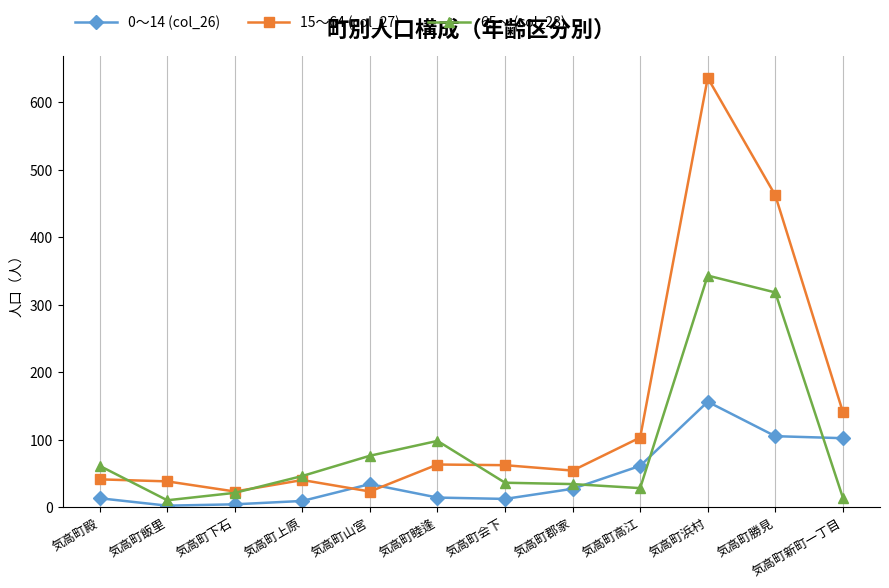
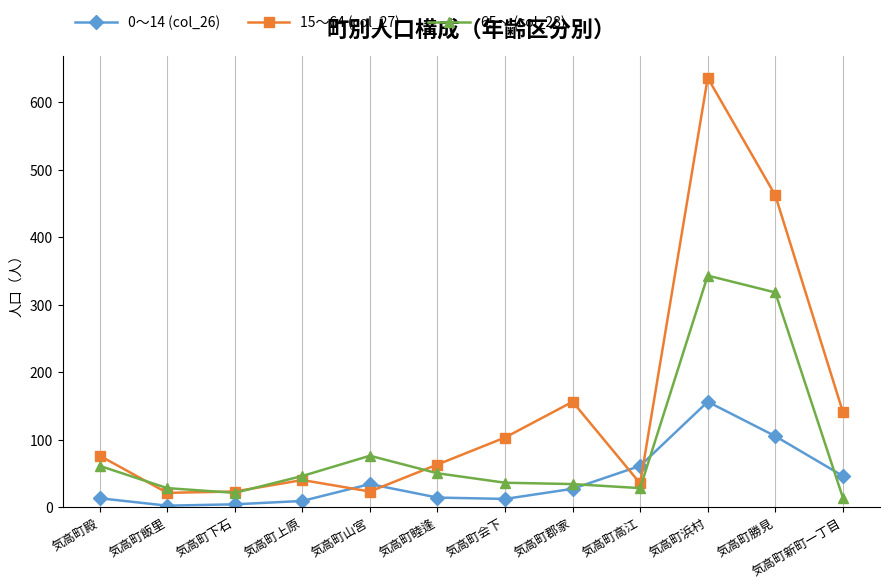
  {
    "0～14 (col_26)": {
      "気高町殿": 10,
      "気高町飯里": 0,
      "気高町下石": 0,
      "気高町上原": 10,
      "気高町山宮": 30,
      "気高町睦逢": 10,
      "気高町会下": 10,
      "気高町郡家": 30,
      "気高町高江": 60,
      "気高町浜村": 160,
      "気高町勝見": 110,
-     "気高町新町一丁目": 100
+     "気高町新町一丁目": 50
    },
    "15～64 (col_27)": {
-     "気高町殿": 40,
-     "気高町飯里": 40,
+     "気高町殿": 80,
+     "気高町飯里": 20,
      "気高町上原": 40,
      "気高町山宮": 20,
      "気高町睦逢": 60,
-     "気高町会下": 60,
-     "気高町郡家": 50,
-     "気高町高江": 100,
+     "気高町会下": 100,
+     "気高町郡家": 160,
+     "気高町高江": 40,
      "気高町浜村": 640,
      "気高町勝見": 460,
      "気高町新町一丁目": 140
    },
    "65～ (col_28)": {
      "気高町殿": 60,
-     "気高町飯里": 10,
+     "気高町飯里": 30,
      "気高町上原": 50,
      "気高町山宮": 80,
-     "気高町睦逢": 100,
+     "気高町睦逢": 50,
      "気高町会下": 40,
      "気高町郡家": 30,
      "気高町高江": 30,
      "気高町浜村": 340,
      "気高町勝見": 320,
      "気高町新町一丁目": 10
    }
  }
